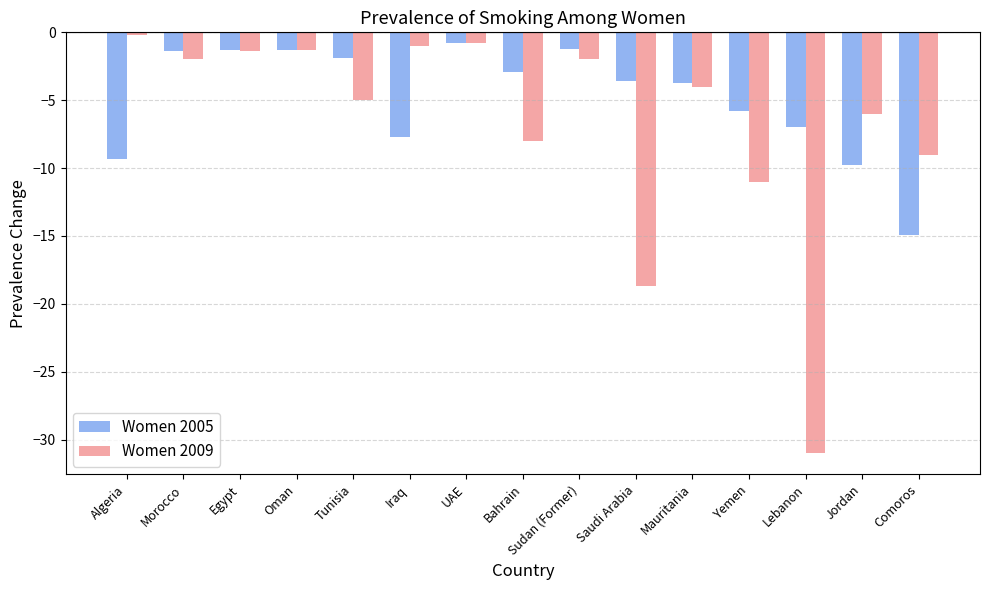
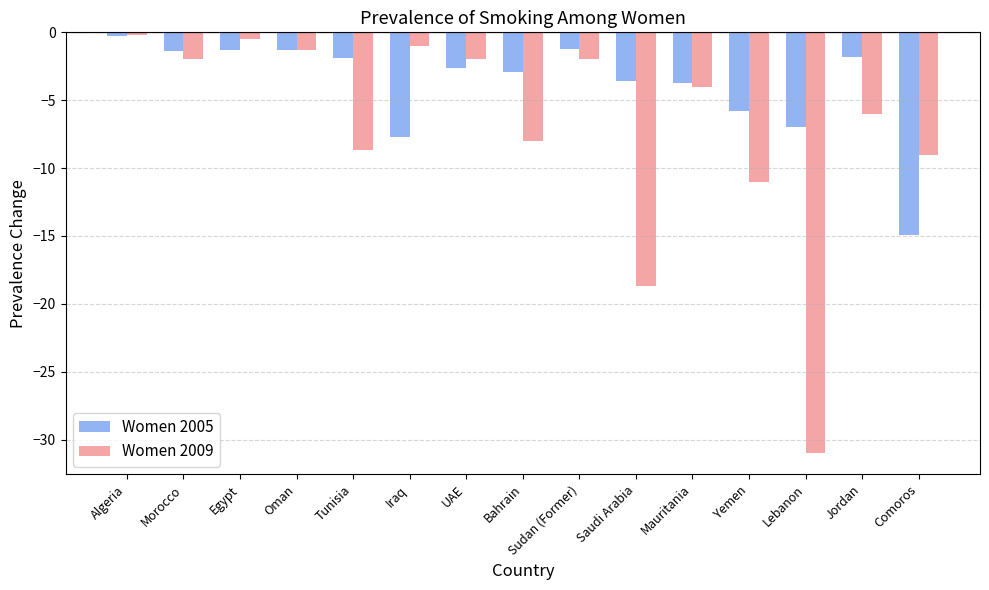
  {
    "Women 2005": {
-     "Algeria": -9.3,
+     "Algeria": -0.3,
      "Morocco": -1.4,
      "Egypt": -1.3,
      "Oman": -1.3,
      "Tunisia": -1.9,
      "Iraq": -7.7,
-     "UAE": -0.8,
+     "UAE": -2.6,
      "Bahrain": -2.9,
      "Sudan (Former)": -1.2,
      "Saudi Arabia": -3.6,
      "Mauritania": -3.7,
      "Yemen": -5.8,
      "Lebanon": -7.0,
-     "Jordan": -9.8,
+     "Jordan": -1.8,
      "Comoros": -14.9
    },
    "Women 2009": {
      "Algeria": -0.2,
      "Morocco": -2.0,
-     "Egypt": -1.4,
+     "Egypt": -0.5,
      "Oman": -1.3,
-     "Tunisia": -5.0,
+     "Tunisia": -8.7,
      "Iraq": -1.0,
-     "UAE": -0.8,
+     "UAE": -2.0,
      "Bahrain": -8.0,
      "Sudan (Former)": -2.0,
      "Saudi Arabia": -18.7,
      "Mauritania": -4.0,
      "Yemen": -11.0,
      "Lebanon": -31.0,
      "Jordan": -6.0,
      "Comoros": -9.0
    }
  }
